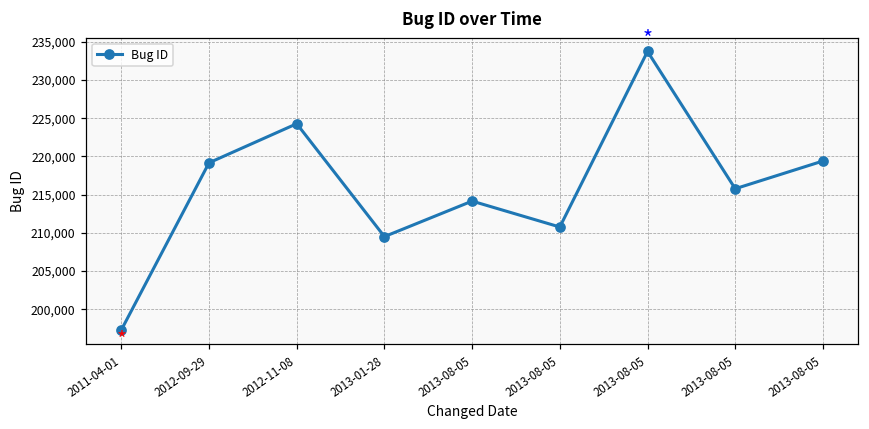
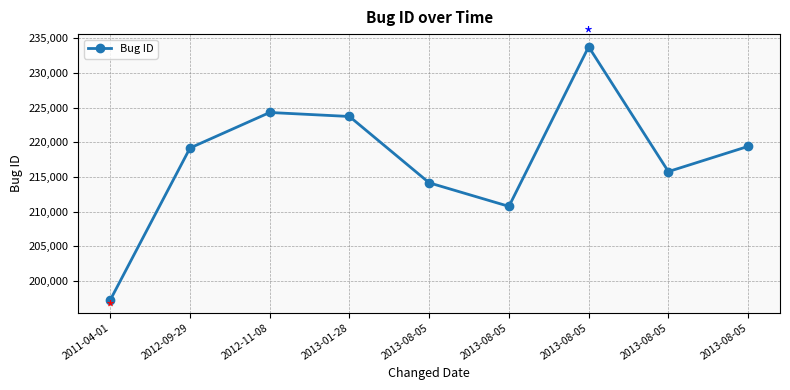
  {
    "2011-04-01": "197,000",
    "2012-09-29": "219,000",
    "2012-11-08": "224,000",
-   "2013-01-28": "210,000"
+   "2013-01-28": "224,000"
  }
